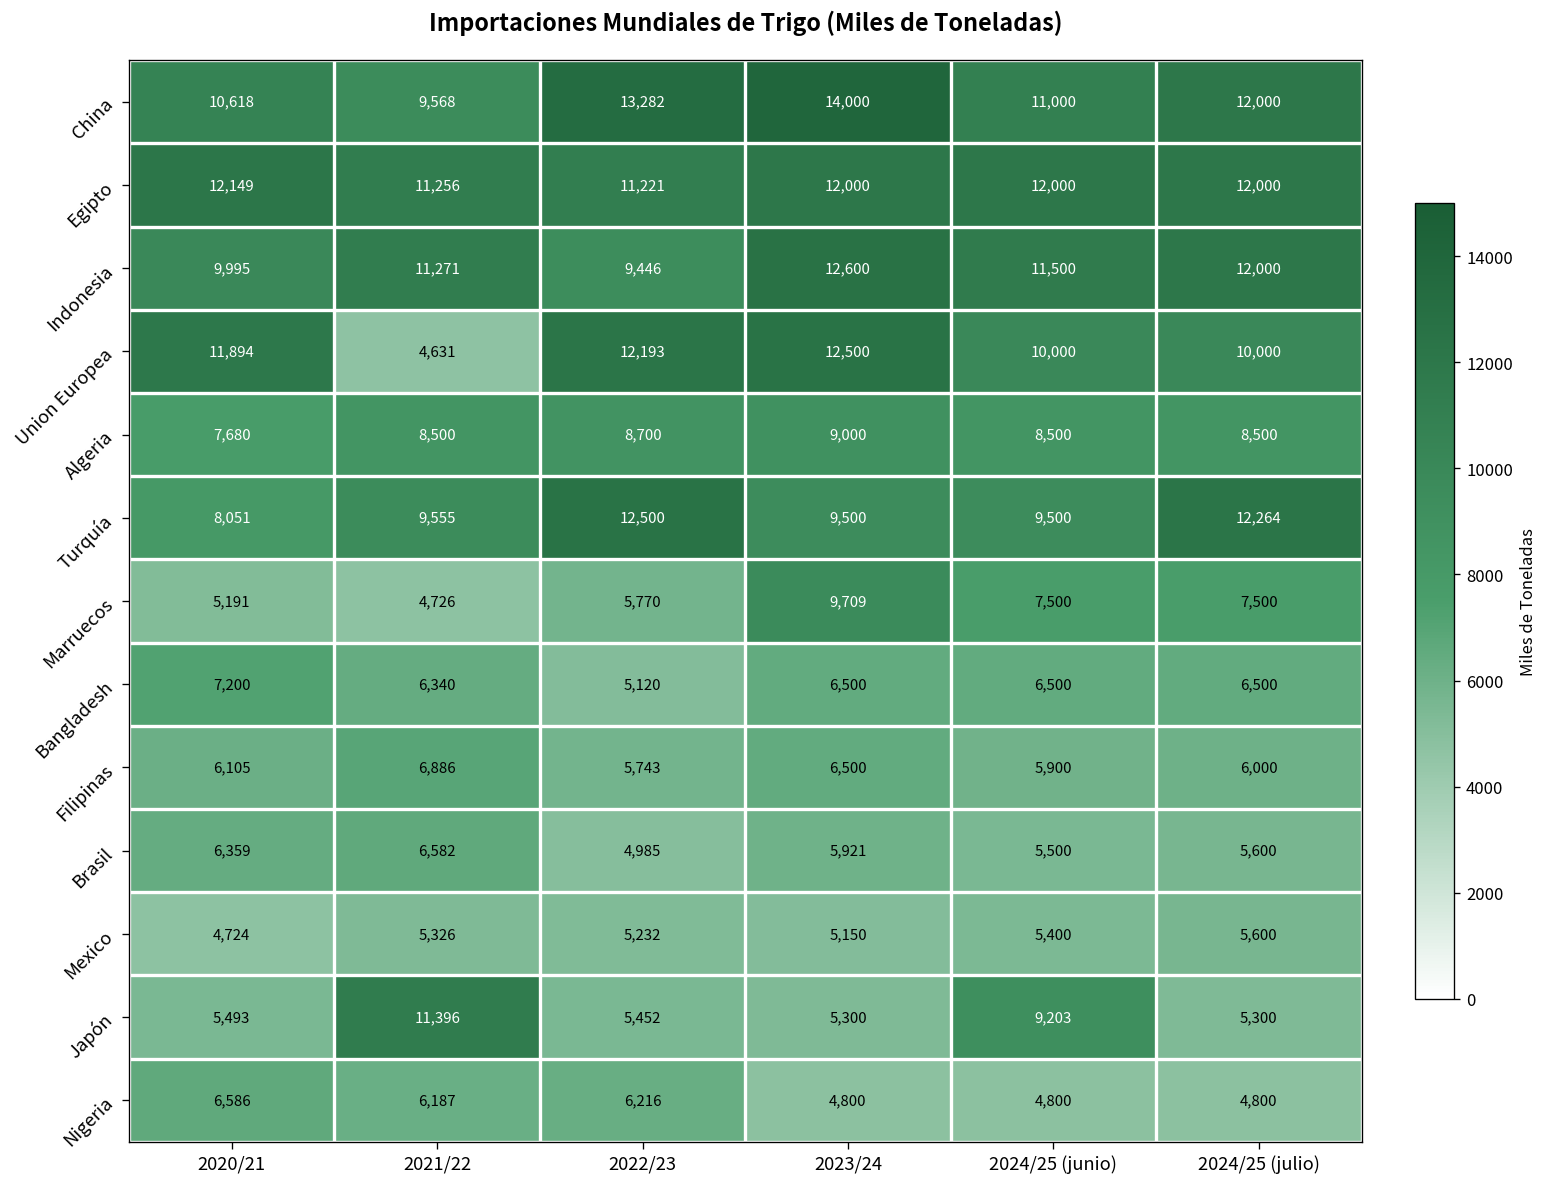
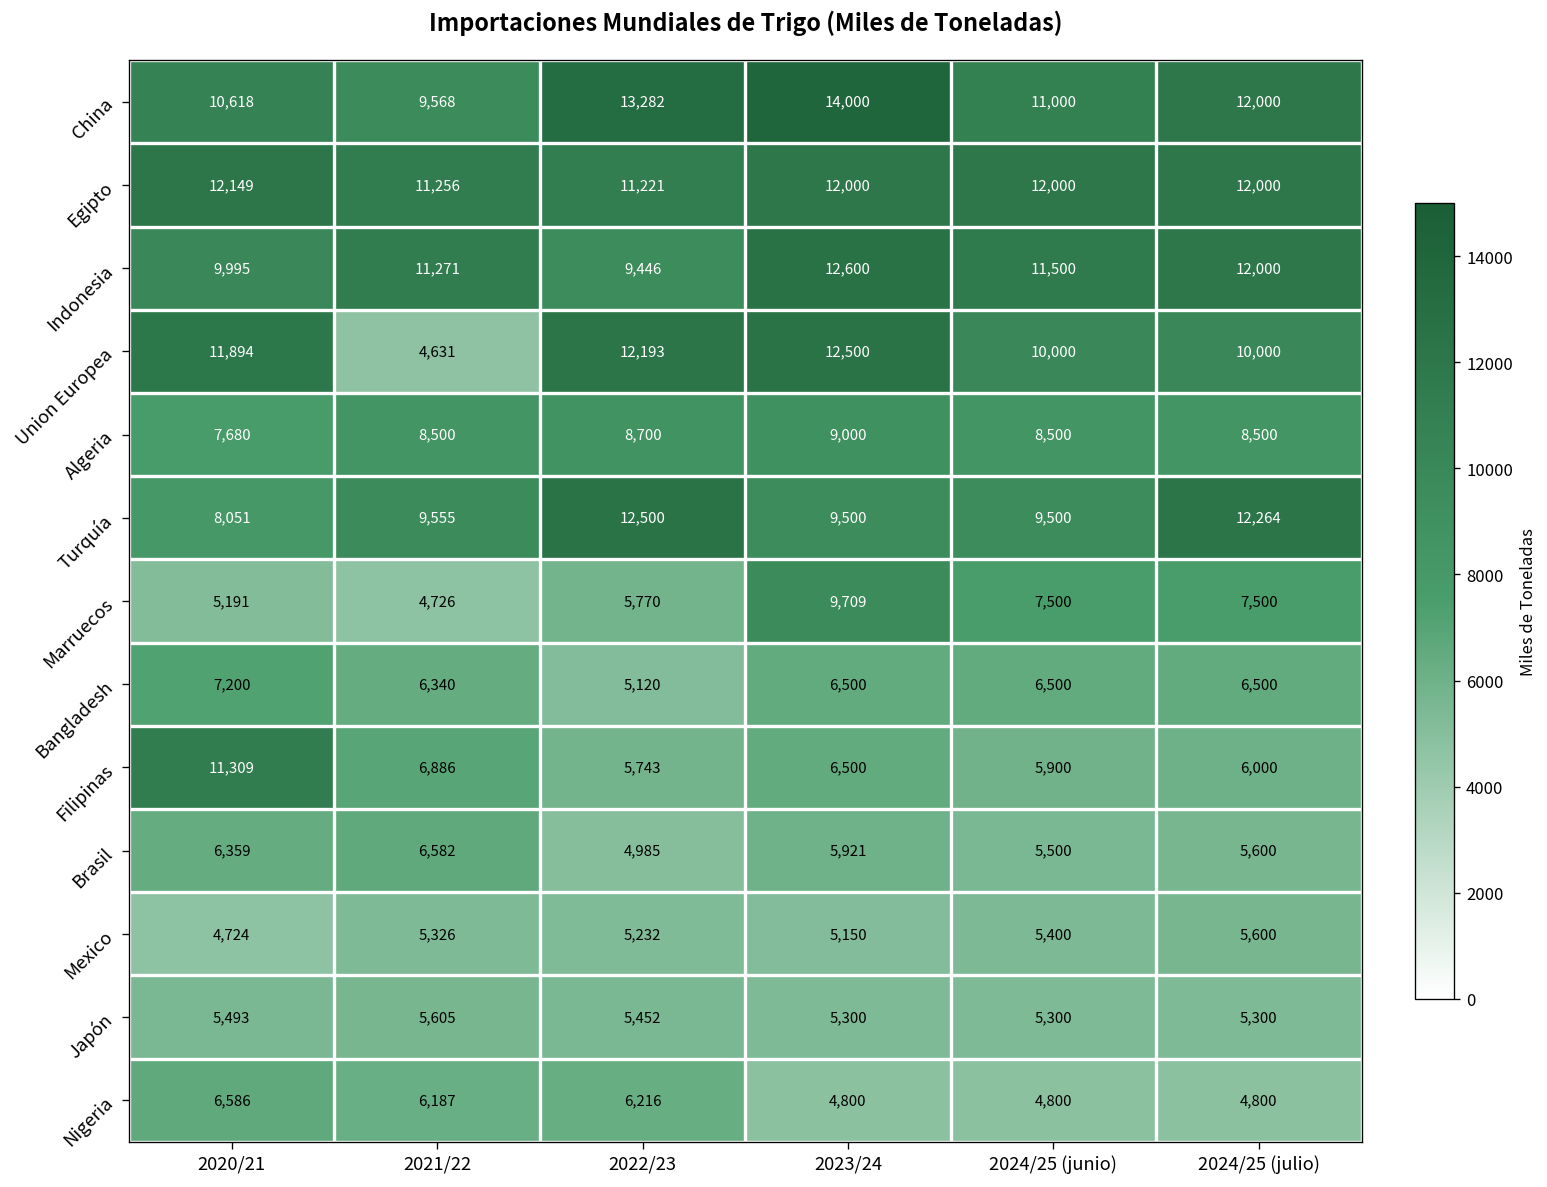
  {
    "China": {
      "2020/21": "10,618",
      "2021/22": "9,568",
      "2022/23": "13,282",
      "2023/24": "14,000",
      "2024/25 (junio)": "11,000",
      "2024/25 (julio)": "12,000"
    },
    "Egipto": {
      "2020/21": "12,149",
      "2021/22": "11,256",
      "2022/23": "11,221",
      "2023/24": "12,000",
      "2024/25 (junio)": "12,000",
      "2024/25 (julio)": "12,000"
    },
    "Indonesia": {
      "2020/21": "9,995",
      "2021/22": "11,271",
      "2022/23": "9,446",
      "2023/24": "12,600",
      "2024/25 (junio)": "11,500",
      "2024/25 (julio)": "12,000"
    },
    "Union Europea": {
      "2020/21": "11,894",
      "2021/22": "4,631",
      "2022/23": "12,193",
      "2023/24": "12,500",
      "2024/25 (junio)": "10,000",
      "2024/25 (julio)": "10,000"
    },
    "Algeria": {
      "2020/21": "7,680",
      "2021/22": "8,500",
      "2022/23": "8,700",
      "2023/24": "9,000",
      "2024/25 (junio)": "8,500",
      "2024/25 (julio)": "8,500"
    },
    "Turquía": {
      "2020/21": "8,051",
      "2021/22": "9,555",
      "2022/23": "12,500",
      "2023/24": "9,500",
      "2024/25 (junio)": "9,500",
      "2024/25 (julio)": "12,264"
    },
    "Marruecos": {
      "2020/21": "5,191",
      "2021/22": "4,726",
      "2022/23": "5,770",
      "2023/24": "9,709",
      "2024/25 (junio)": "7,500",
      "2024/25 (julio)": "7,500"
    },
    "Bangladesh": {
      "2020/21": "7,200",
      "2021/22": "6,340",
      "2022/23": "5,120",
      "2023/24": "6,500",
      "2024/25 (junio)": "6,500",
      "2024/25 (julio)": "6,500"
    },
    "Filipinas": {
-     "2020/21": "6,105",
+     "2020/21": "11,309",
      "2021/22": "6,886",
      "2022/23": "5,743",
      "2023/24": "6,500",
      "2024/25 (junio)": "5,900",
      "2024/25 (julio)": "6,000"
    },
    "Brasil": {
      "2020/21": "6,359",
      "2021/22": "6,582",
      "2022/23": "4,985",
      "2023/24": "5,921",
      "2024/25 (junio)": "5,500",
      "2024/25 (julio)": "5,600"
    },
    "Mexico": {
      "2020/21": "4,724",
      "2021/22": "5,326",
      "2022/23": "5,232",
      "2023/24": "5,150",
      "2024/25 (junio)": "5,400",
      "2024/25 (julio)": "5,600"
    },
    "Japón": {
      "2020/21": "5,493",
-     "2021/22": "11,396",
+     "2021/22": "5,605",
      "2022/23": "5,452",
      "2023/24": "5,300",
-     "2024/25 (junio)": "9,203",
+     "2024/25 (junio)": "5,300",
      "2024/25 (julio)": "5,300"
    },
    "Nigeria": {
      "2020/21": "6,586",
      "2021/22": "6,187",
      "2022/23": "6,216",
      "2023/24": "4,800",
      "2024/25 (junio)": "4,800",
      "2024/25 (julio)": "4,800"
    }
  }
